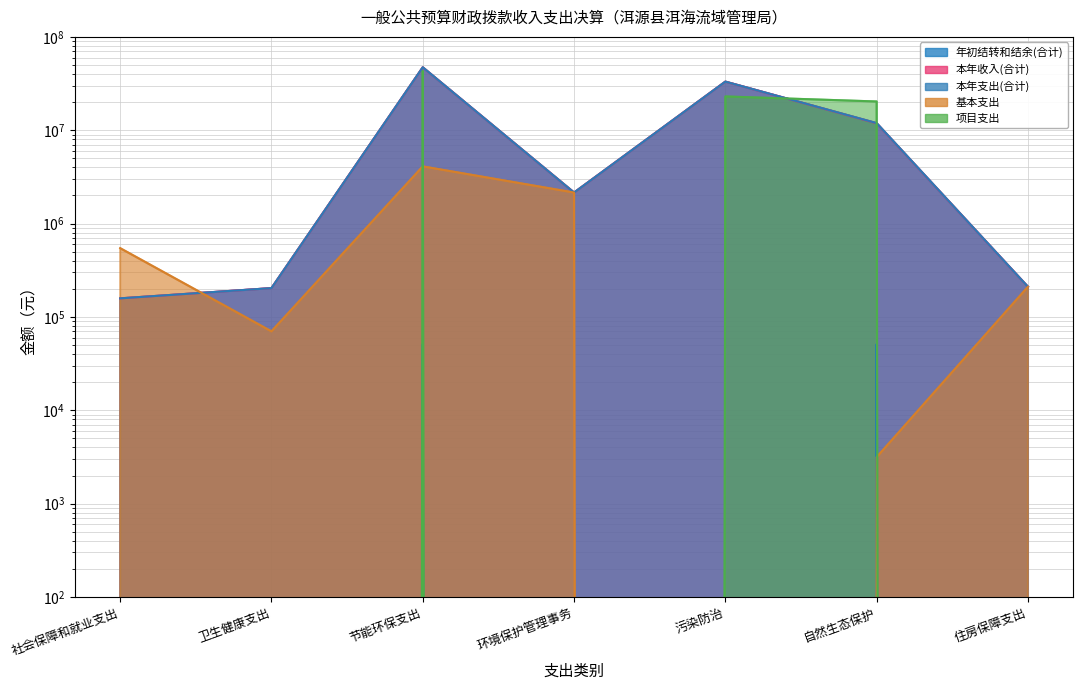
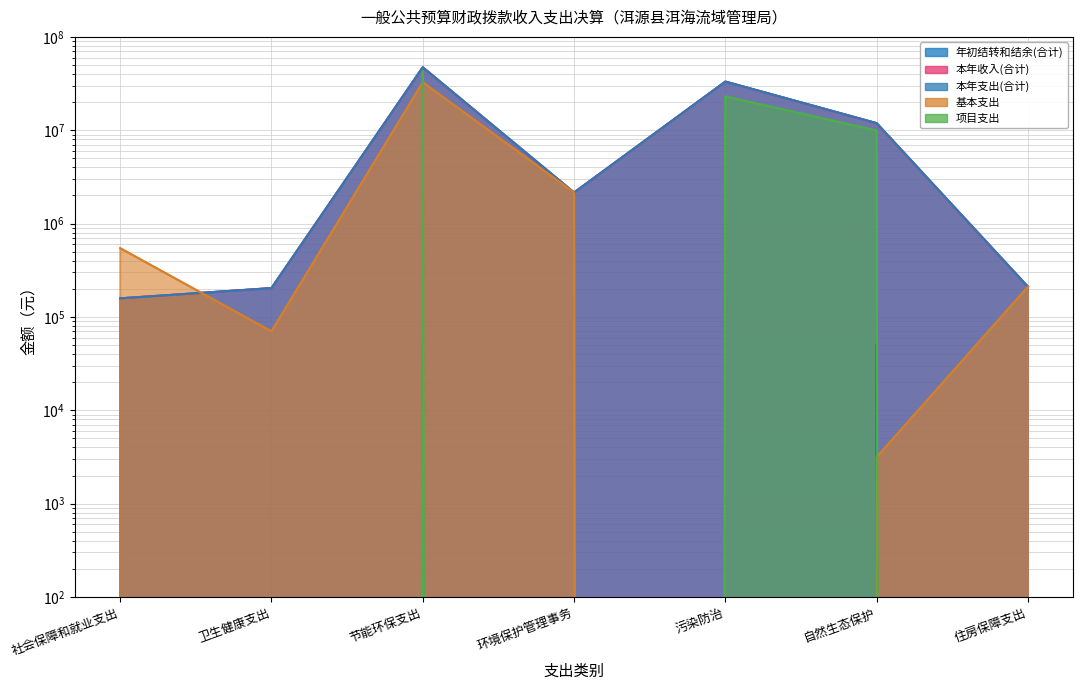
  {
    "基本支出": {
      "社会保障和就业支出": 500000,
      "卫生健康支出": 70000,
-     "节能环保支出": 4000000,
+     "节能环保支出": 33000000,
      "自然生态保护": 3200
    },
    "项目支出": {
      "节能环保支出": 40000000,
      "污染防治": 23000000,
-     "自然生态保护": 20000000
+     "自然生态保护": 10000000
    }
  }
